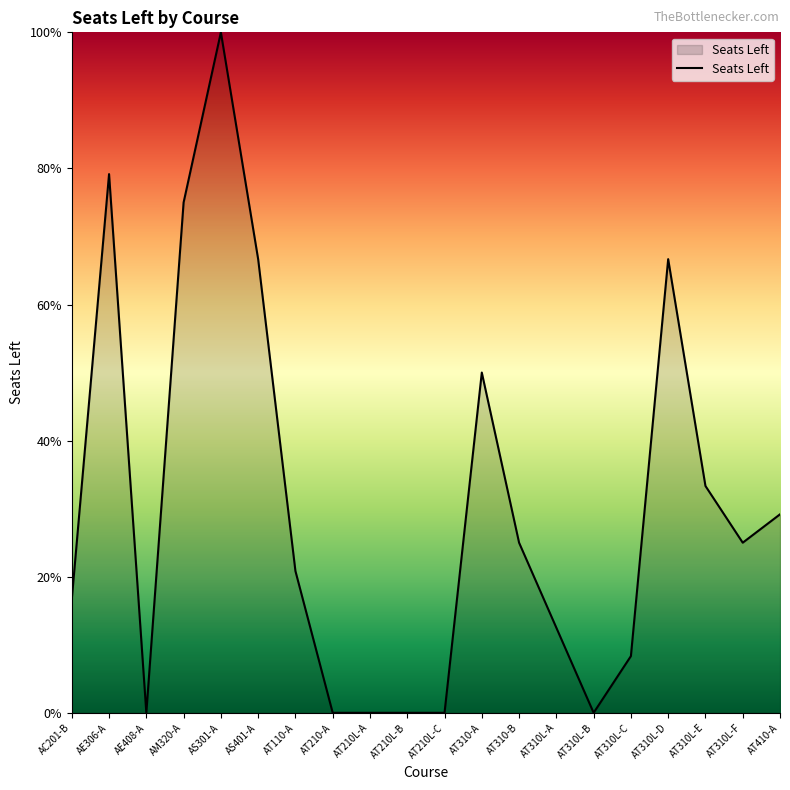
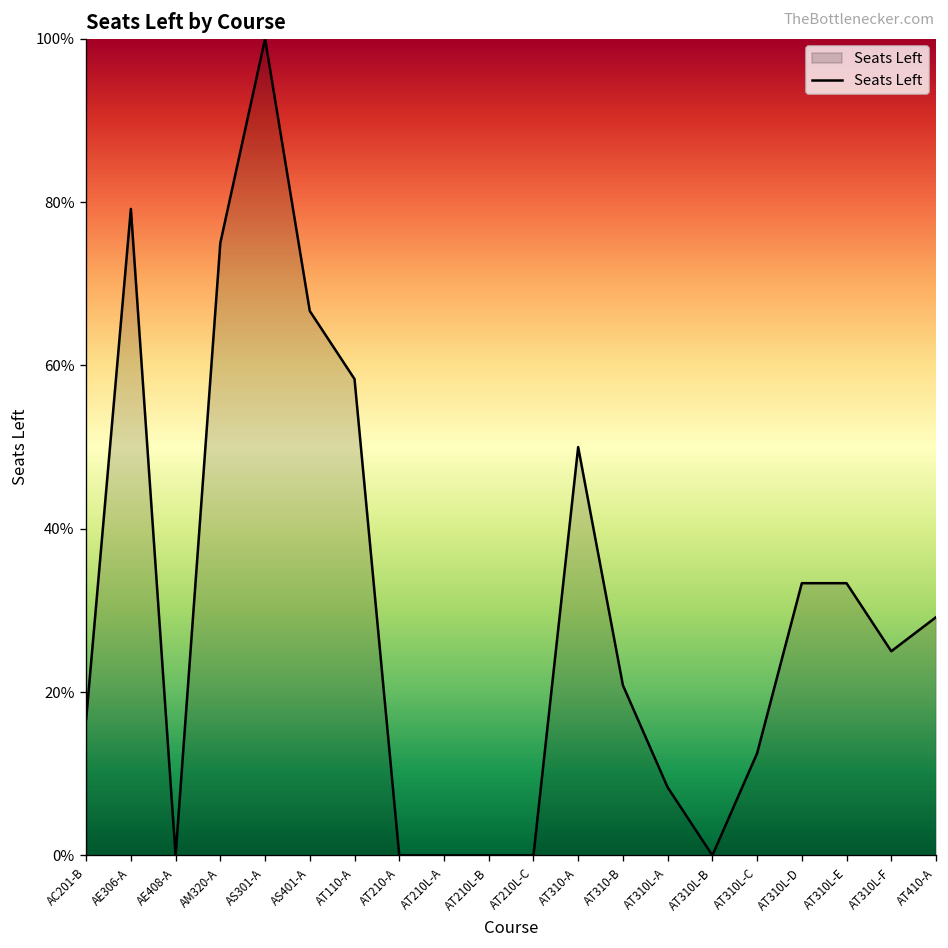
  {
    "AC201-B": "17%",
    "AE306-A": "79%",
    "AE408-A": "0%",
    "AM320-A": "75%",
    "AS301-A": "100%",
    "AS401-A": "67%",
-   "AT110-A": "21%",
+   "AT110-A": "58%",
    "AT210-A": "0%",
    "AT210L-A": "0%",
    "AT210L-B": "0%",
    "AT210L-C": "0%",
    "AT310-A": "50%",
-   "AT310-B": "25%",
-   "AT310L-A": "13%",
+   "AT310-B": "21%",
+   "AT310L-A": "8%",
    "AT310L-B": "0%",
-   "AT310L-C": "8%",
-   "AT310L-D": "67%",
+   "AT310L-C": "13%",
+   "AT310L-D": "33%",
    "AT310L-E": "33%",
    "AT310L-F": "25%",
    "AT410-A": "29%"
  }
